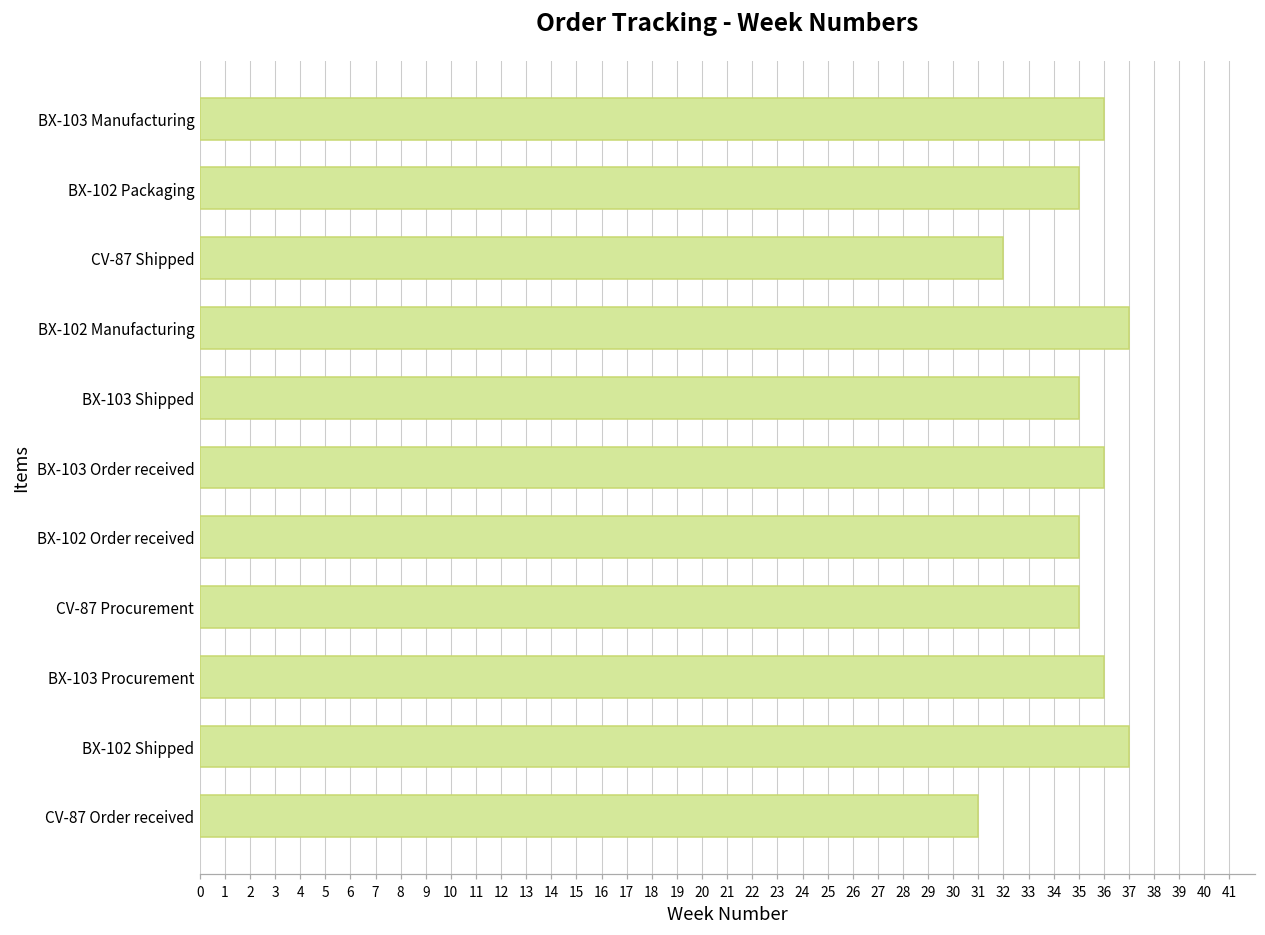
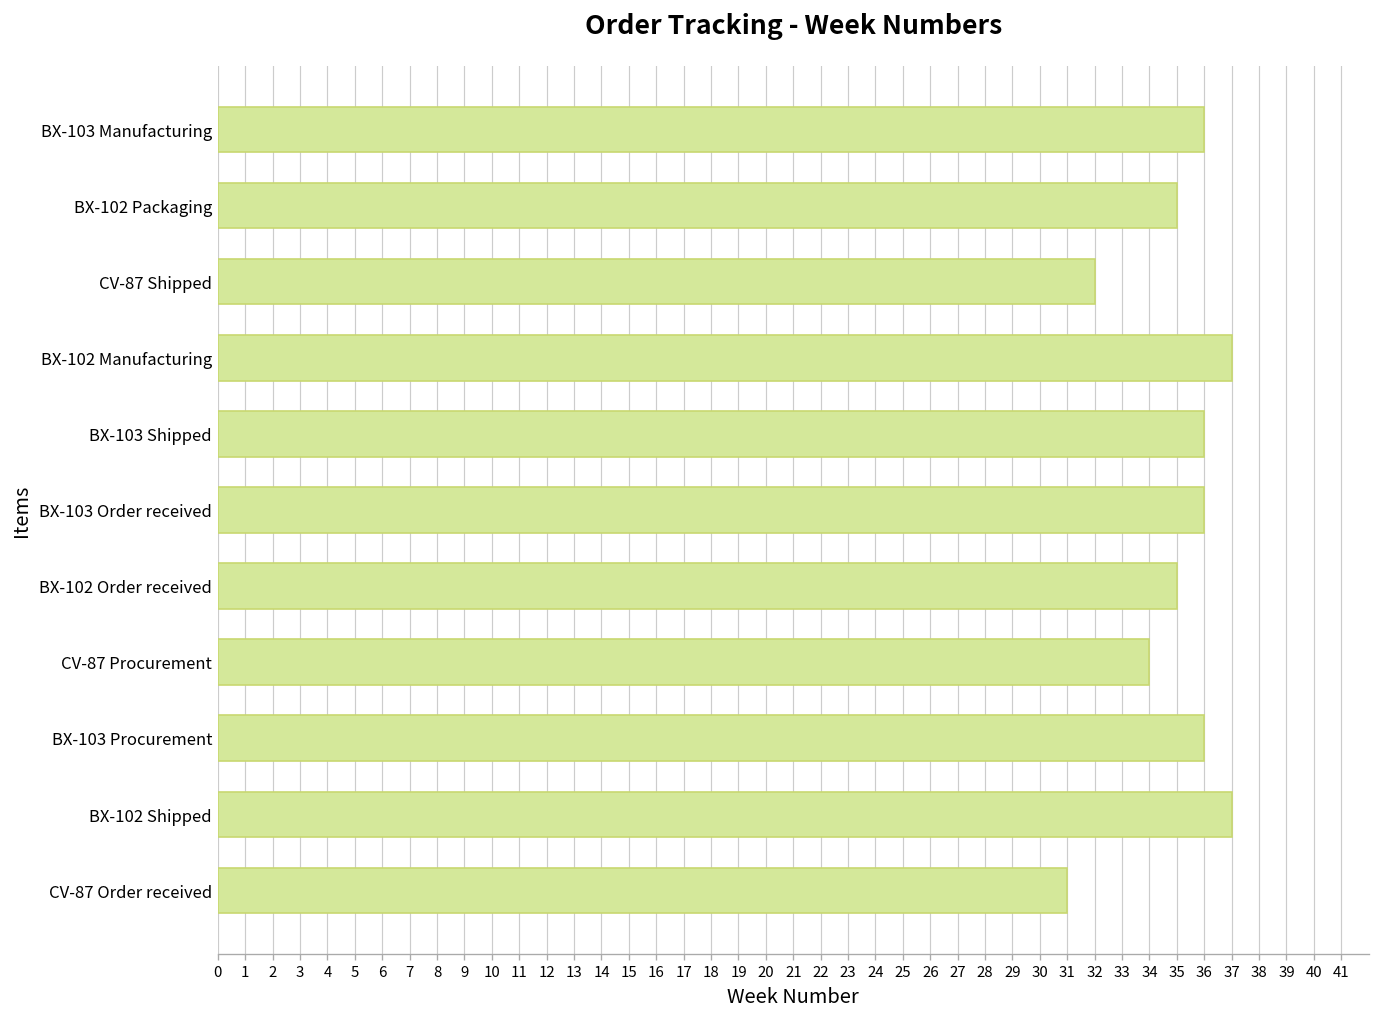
  {
    "BX-103 Manufacturing": 36,
    "BX-102 Packaging": 35,
    "CV-87 Shipped": 32,
    "BX-102 Manufacturing": 37,
-   "BX-103 Shipped": 35,
+   "BX-103 Shipped": 36,
    "BX-103 Order received": 36,
    "BX-102 Order received": 35,
-   "CV-87 Procurement": 35,
+   "CV-87 Procurement": 34,
    "BX-103 Procurement": 36,
    "BX-102 Shipped": 37,
    "CV-87 Order received": 31
  }
